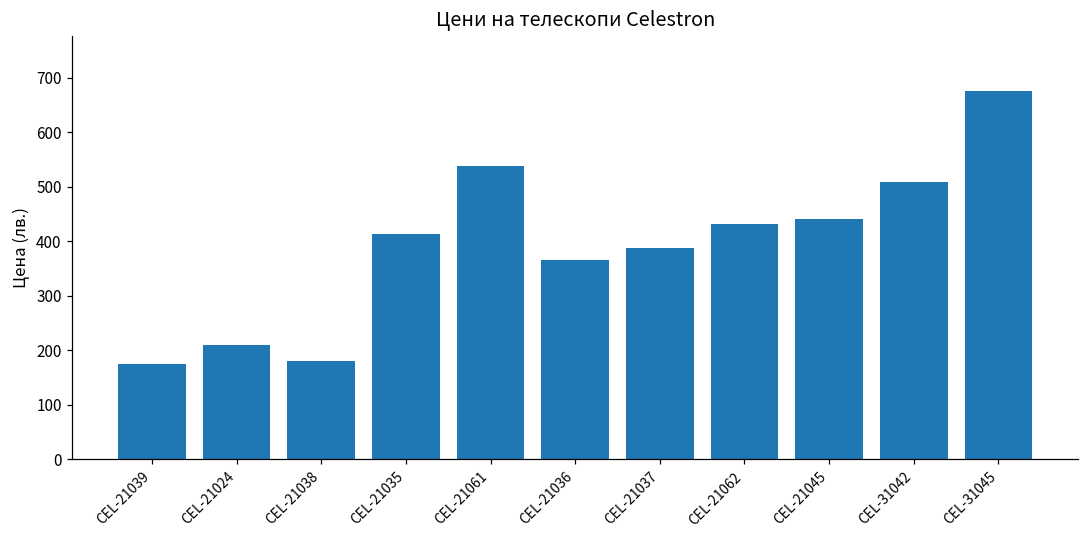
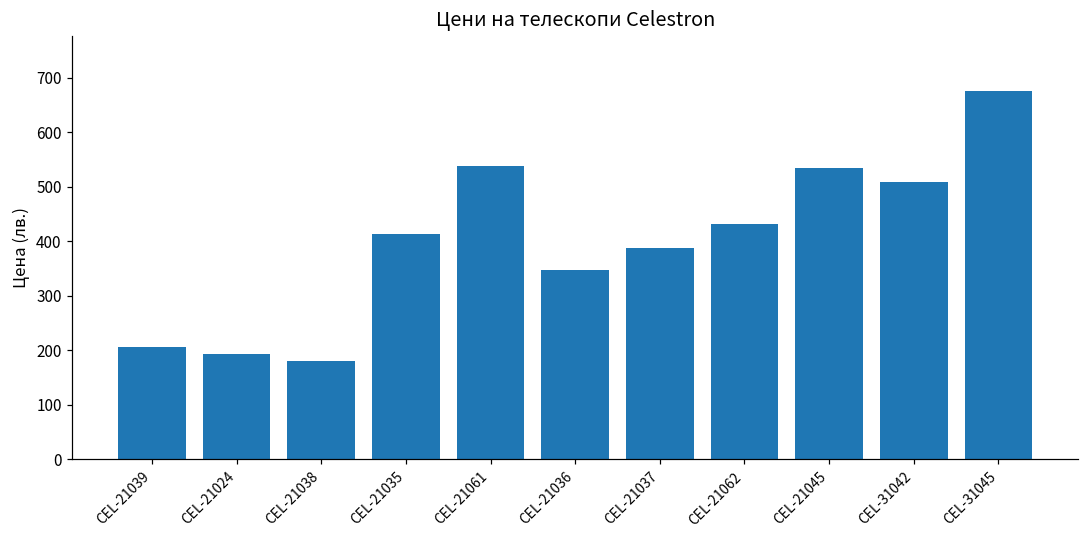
  {
-   "CEL-21039": 180,
-   "CEL-21024": 210,
+   "CEL-21039": 210,
+   "CEL-21024": 190,
    "CEL-21038": 180,
    "CEL-21035": 410,
    "CEL-21061": 540,
-   "CEL-21036": 370,
+   "CEL-21036": 350,
    "CEL-21037": 390,
    "CEL-21062": 430,
-   "CEL-21045": 440,
+   "CEL-21045": 530,
    "CEL-31042": 510,
    "CEL-31045": 680
  }
